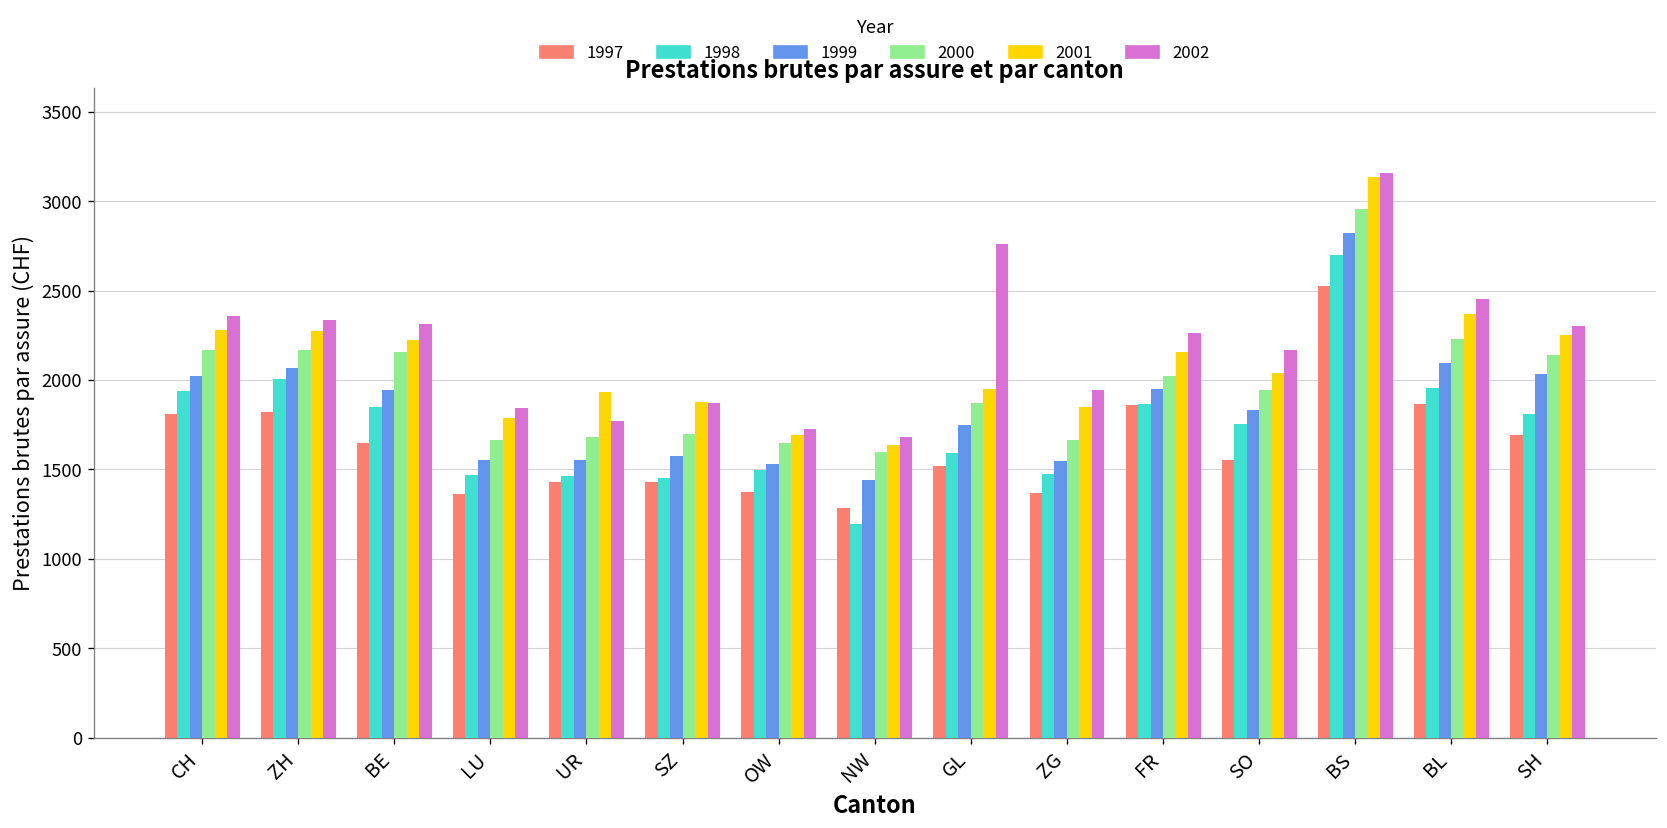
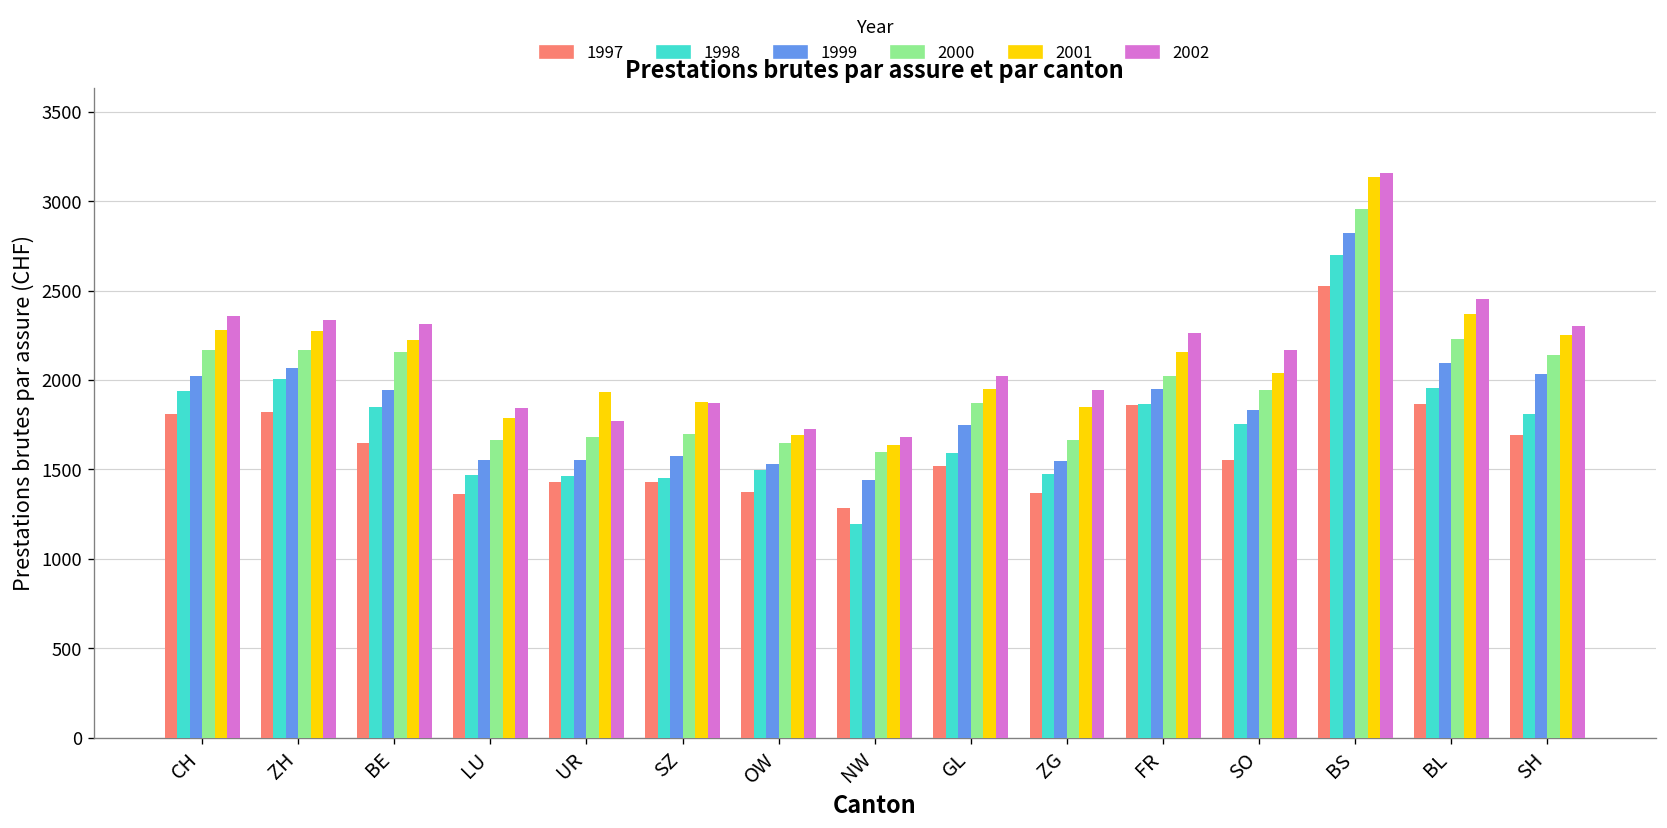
  {
    "1997": {
      "CH": 1810,
      "ZH": 1820,
      "BE": 1650,
      "LU": 1360,
      "UR": 1430,
      "SZ": 1430,
      "OW": 1380,
      "NW": 1280,
      "GL": 1520,
      "ZG": 1370,
      "FR": 1860,
      "SO": 1550,
      "BS": 2530,
      "BL": 1870,
      "SH": 1690
    },
    "1998": {
      "CH": 1940,
      "ZH": 2000,
      "BE": 1850,
      "LU": 1470,
      "UR": 1460,
      "SZ": 1450,
      "OW": 1500,
      "NW": 1190,
      "GL": 1590,
      "ZG": 1470,
      "FR": 1870,
      "SO": 1760,
      "BS": 2700,
      "BL": 1960,
      "SH": 1810
    },
    "1999": {
      "CH": 2020,
      "ZH": 2070,
      "BE": 1940,
      "LU": 1550,
      "UR": 1550,
      "SZ": 1580,
      "OW": 1530,
      "NW": 1440,
      "GL": 1750,
      "ZG": 1550,
      "FR": 1950,
      "SO": 1830,
      "BS": 2820,
      "BL": 2100,
      "SH": 2030
    },
    "2000": {
      "CH": 2170,
      "ZH": 2170,
      "BE": 2160,
      "LU": 1670,
      "UR": 1680,
      "SZ": 1700,
      "OW": 1640,
      "NW": 1600,
      "GL": 1870,
      "ZG": 1660,
      "FR": 2020,
      "SO": 1950,
      "BS": 2960,
      "BL": 2230,
      "SH": 2140
    },
    "2001": {
      "CH": 2280,
      "ZH": 2280,
      "BE": 2220,
      "LU": 1790,
      "UR": 1930,
      "SZ": 1880,
      "OW": 1690,
      "NW": 1640,
      "GL": 1950,
      "ZG": 1850,
      "FR": 2150,
      "SO": 2040,
      "BS": 3140,
      "BL": 2370,
      "SH": 2250
    },
    "2002": {
      "CH": 2360,
      "ZH": 2340,
      "BE": 2310,
      "LU": 1840,
      "UR": 1770,
      "SZ": 1870,
      "OW": 1730,
      "NW": 1680,
-     "GL": 2760,
+     "GL": 2020,
      "ZG": 1950,
      "FR": 2270,
      "SO": 2170,
      "BS": 3160,
      "BL": 2450,
      "SH": 2300
    }
  }
